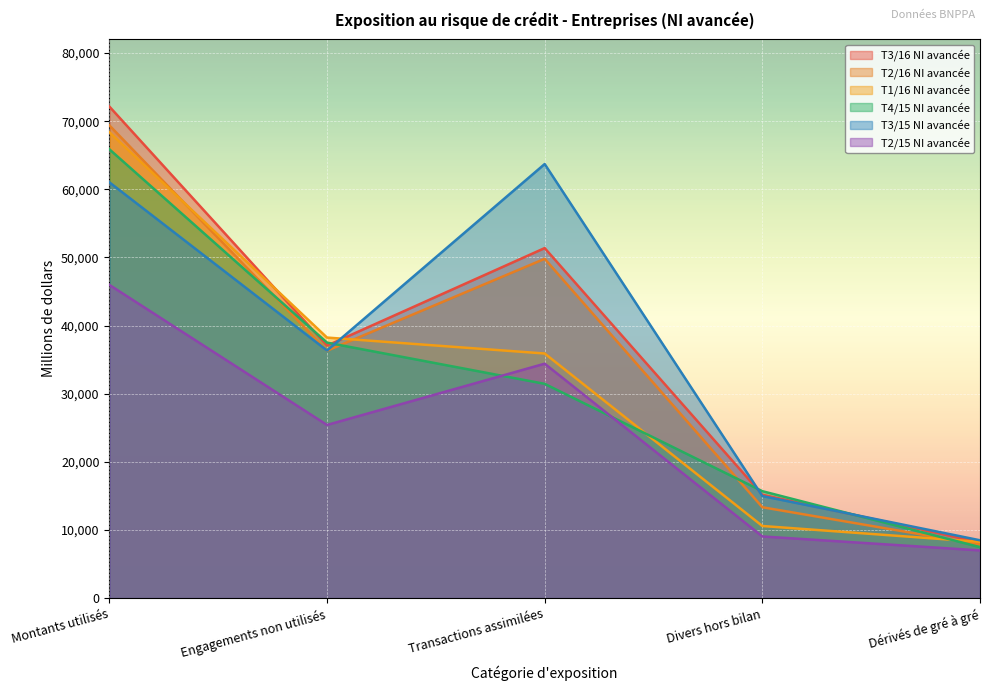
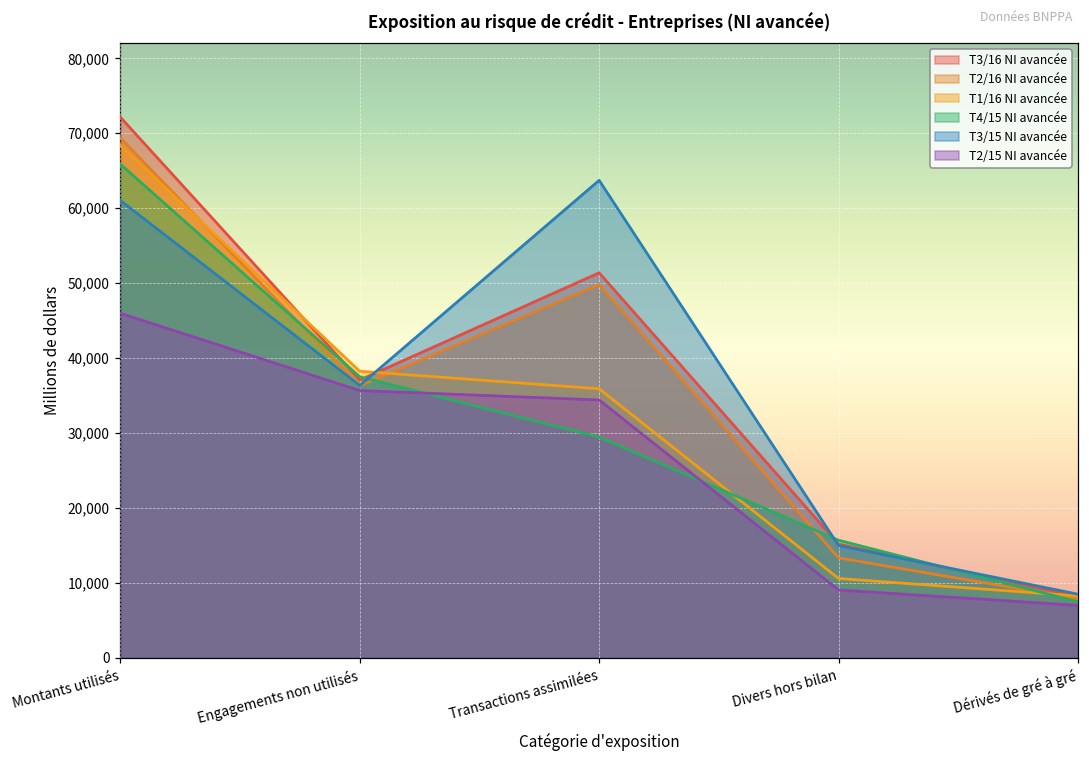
  {
    "T4/15 NI avancée": {
      "Montants utilisés": "66,000",
      "Engagements non utilisés": "37,000",
-     "Transactions assimilées": "31,000",
+     "Transactions assimilées": "29,000",
      "Divers hors bilan": "16,000",
      "Dérivés de gré à gré": "7,000"
    },
    "T3/15 NI avancée": {
      "Montants utilisés": "61,000",
      "Transactions assimilées": "64,000"
    },
    "T2/15 NI avancée": {
      "Montants utilisés": "46,000",
-     "Engagements non utilisés": "25,000",
+     "Engagements non utilisés": "36,000",
      "Transactions assimilées": "34,000",
      "Divers hors bilan": "9,000",
      "Dérivés de gré à gré": "7,000"
    }
  }
